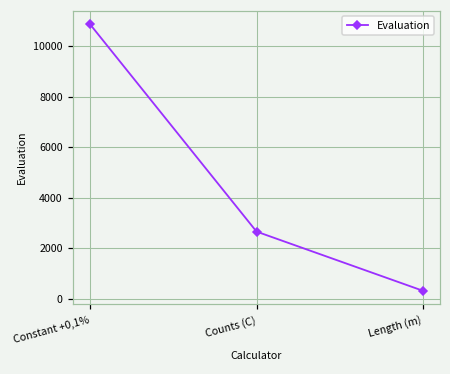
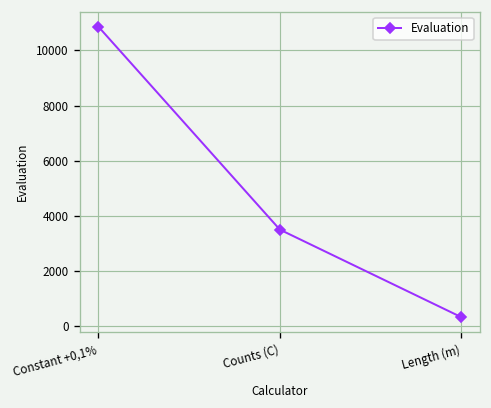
  {
    "Constant +0,1%": 10900,
-   "Counts (C)": 2700,
+   "Counts (C)": 3500,
    "Length (m)": 300
  }
